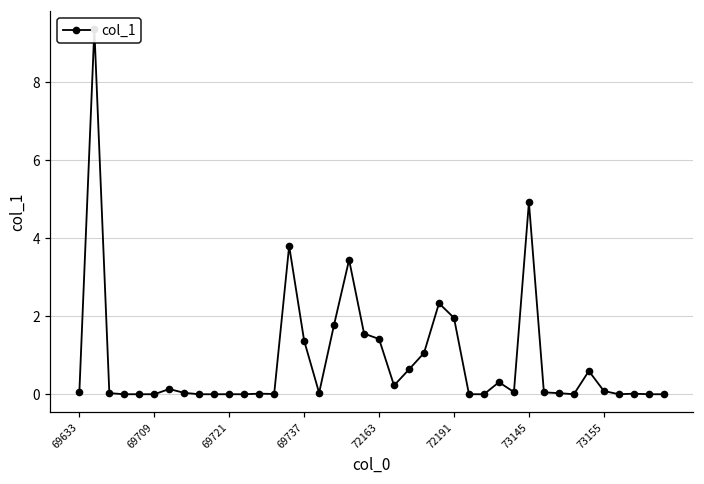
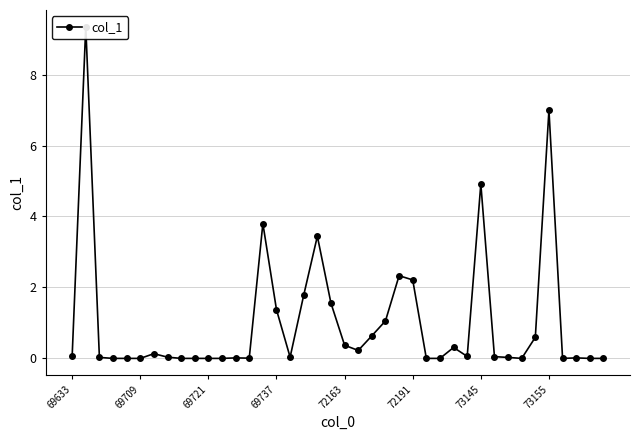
  {
    "69633": 0.1,
    "69709": 0.0,
    "69721": 0.0,
    "69737": 1.4,
-   "72163": 1.4,
-   "72191": 2.0,
+   "72163": 0.4,
+   "72191": 2.2,
    "73145": 4.9,
-   "73155": 0.1
+   "73155": 7.0
  }
